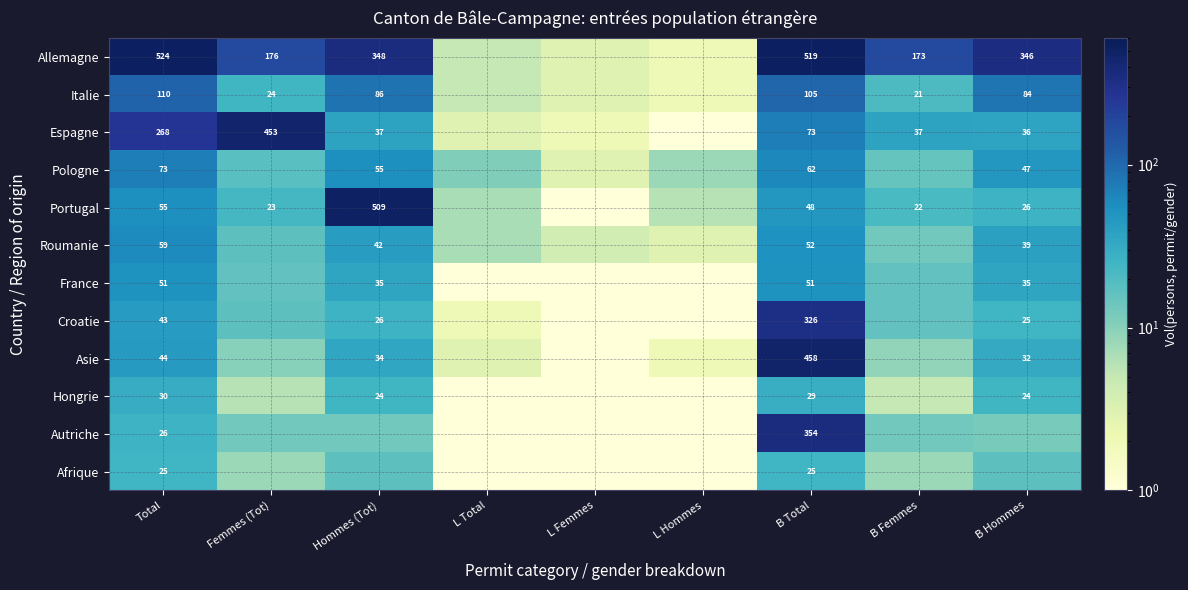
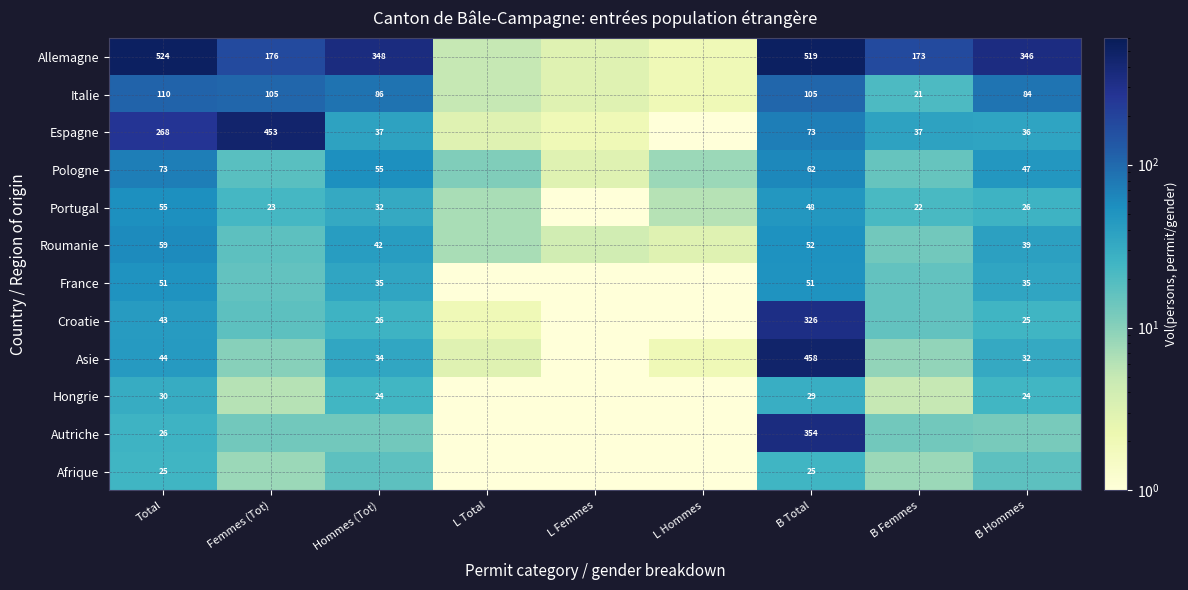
  {
    "Allemagne": {
      "Total": 524,
      "Femmes (Tot)": 176,
      "Hommes (Tot)": 348,
      "B Total": 519,
      "B Femmes": 173,
      "B Hommes": 346
    },
    "Italie": {
      "Total": 110,
-     "Femmes (Tot)": 24,
+     "Femmes (Tot)": 105,
      "Hommes (Tot)": 86,
      "B Total": 105,
      "B Femmes": 21,
      "B Hommes": 84
    },
    "Espagne": {
      "Total": 268,
      "Femmes (Tot)": 453,
      "Hommes (Tot)": 37,
      "B Total": 73,
      "B Femmes": 37,
      "B Hommes": 36
    },
    "Pologne": {
      "Total": 73,
      "Hommes (Tot)": 55,
      "B Total": 62,
      "B Hommes": 47
    },
    "Portugal": {
      "Total": 55,
      "Femmes (Tot)": 23,
-     "Hommes (Tot)": 509,
+     "Hommes (Tot)": 32,
      "B Total": 48,
      "B Femmes": 22,
      "B Hommes": 26
    },
    "Roumanie": {
      "Total": 59,
      "Hommes (Tot)": 42,
      "B Total": 52,
      "B Hommes": 39
    },
    "France": {
      "Total": 51,
      "Hommes (Tot)": 35,
      "B Total": 51,
      "B Hommes": 35
    },
    "Croatie": {
      "Total": 43,
      "Hommes (Tot)": 26,
      "B Total": 326,
      "B Hommes": 25
    },
    "Asie": {
      "Total": 44,
      "Hommes (Tot)": 34,
      "B Total": 458,
      "B Hommes": 32
    },
    "Hongrie": {
      "Total": 30,
      "Hommes (Tot)": 24,
      "B Total": 29,
      "B Hommes": 24
    },
    "Autriche": {
      "Total": 26,
      "B Total": 354
    },
    "Afrique": {
      "Total": 25,
      "B Total": 25
    }
  }
